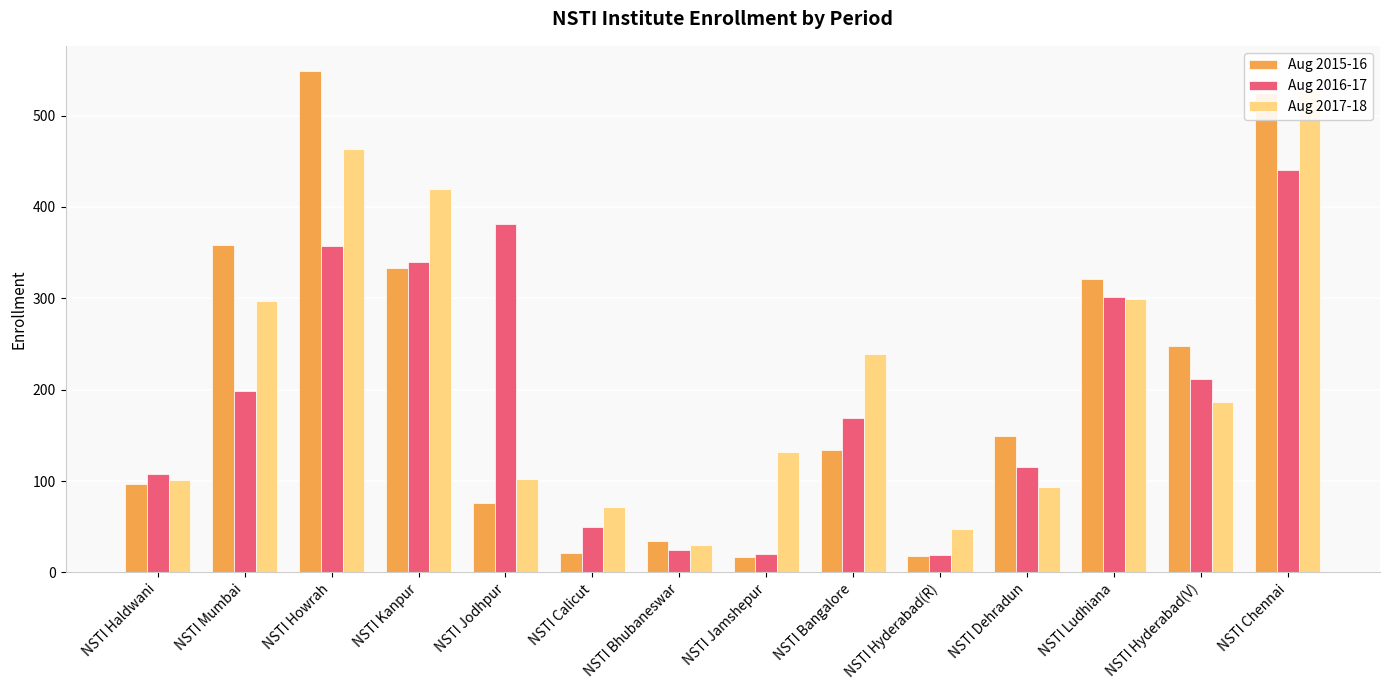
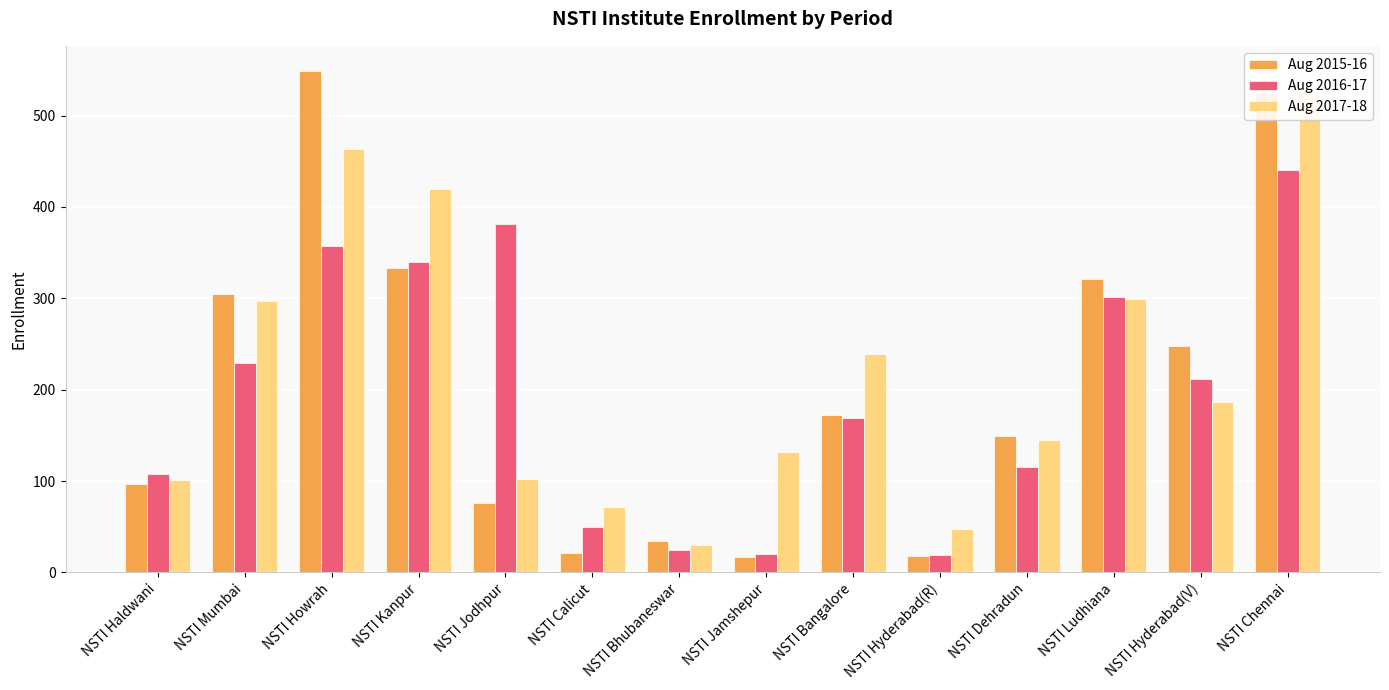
  {
    "Aug 2015-16": {
      "NSTI Haldwani": 100,
-     "NSTI Mumbai": 360,
+     "NSTI Mumbai": 310,
      "NSTI Howrah": 550,
      "NSTI Kanpur": 330,
      "NSTI Jodhpur": 80,
      "NSTI Calicut": 20,
      "NSTI Bhubaneswar": 30,
      "NSTI Jamshepur": 20,
-     "NSTI Bangalore": 130,
+     "NSTI Bangalore": 170,
      "NSTI Hyderabad(R)": 20,
      "NSTI Dehradun": 150,
      "NSTI Ludhiana": 320,
      "NSTI Hyderabad(V)": 250
    },
    "Aug 2016-17": {
      "NSTI Haldwani": 110,
-     "NSTI Mumbai": 200,
+     "NSTI Mumbai": 230,
      "NSTI Howrah": 360,
      "NSTI Kanpur": 340,
      "NSTI Jodhpur": 380,
      "NSTI Calicut": 50,
      "NSTI Bhubaneswar": 20,
      "NSTI Jamshepur": 20,
      "NSTI Bangalore": 170,
      "NSTI Hyderabad(R)": 20,
      "NSTI Dehradun": 120,
      "NSTI Ludhiana": 300,
      "NSTI Hyderabad(V)": 210,
      "NSTI Chennai": 440
    },
    "Aug 2017-18": {
      "NSTI Haldwani": 100,
      "NSTI Mumbai": 300,
      "NSTI Howrah": 460,
      "NSTI Kanpur": 420,
      "NSTI Jodhpur": 100,
      "NSTI Calicut": 70,
      "NSTI Bhubaneswar": 30,
      "NSTI Jamshepur": 130,
      "NSTI Bangalore": 240,
      "NSTI Hyderabad(R)": 50,
-     "NSTI Dehradun": 90,
+     "NSTI Dehradun": 150,
      "NSTI Ludhiana": 300,
      "NSTI Hyderabad(V)": 190
    }
  }
